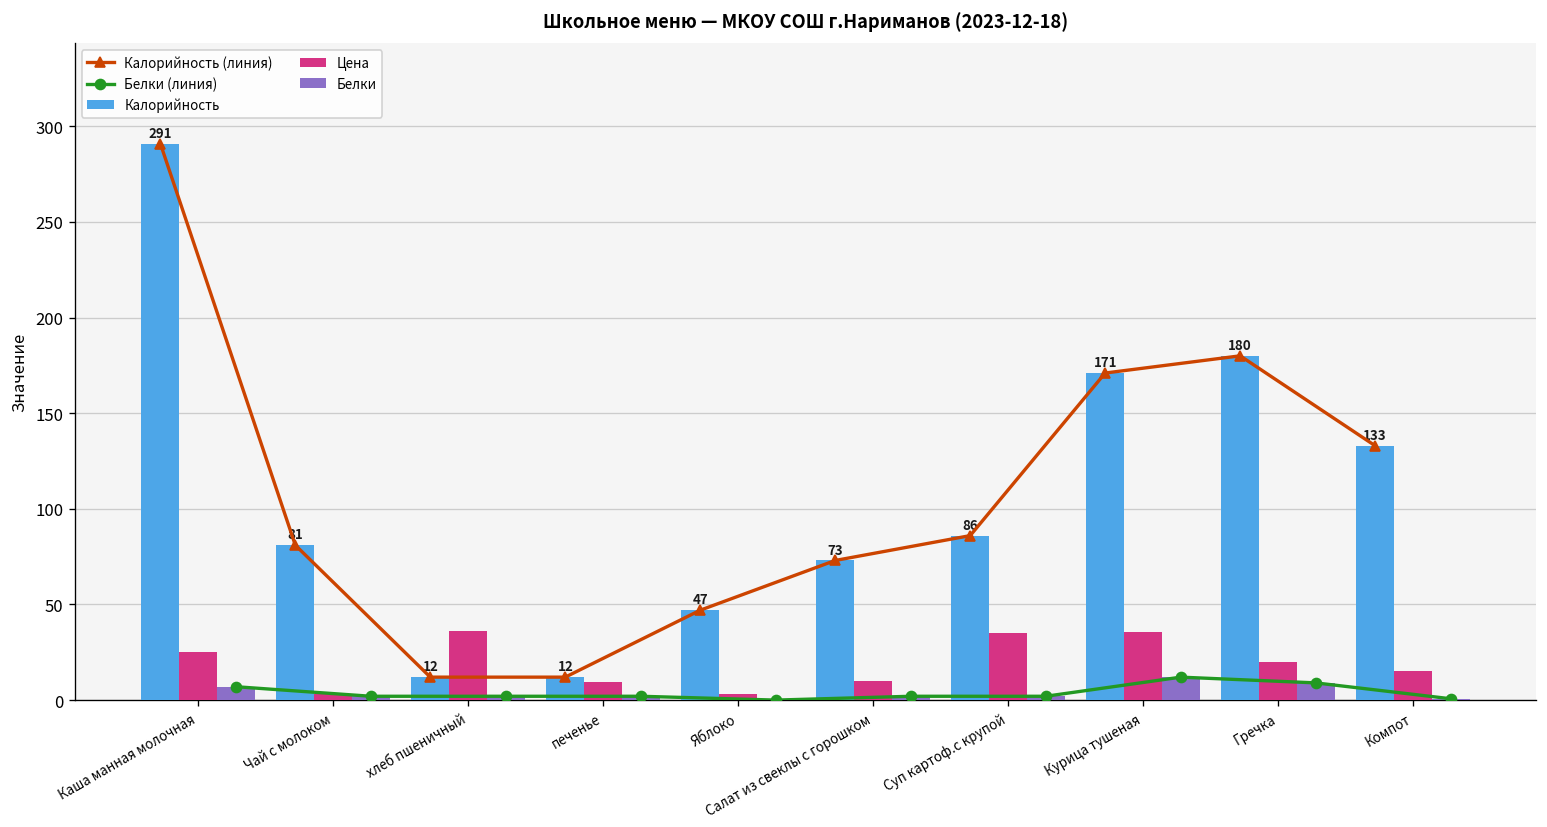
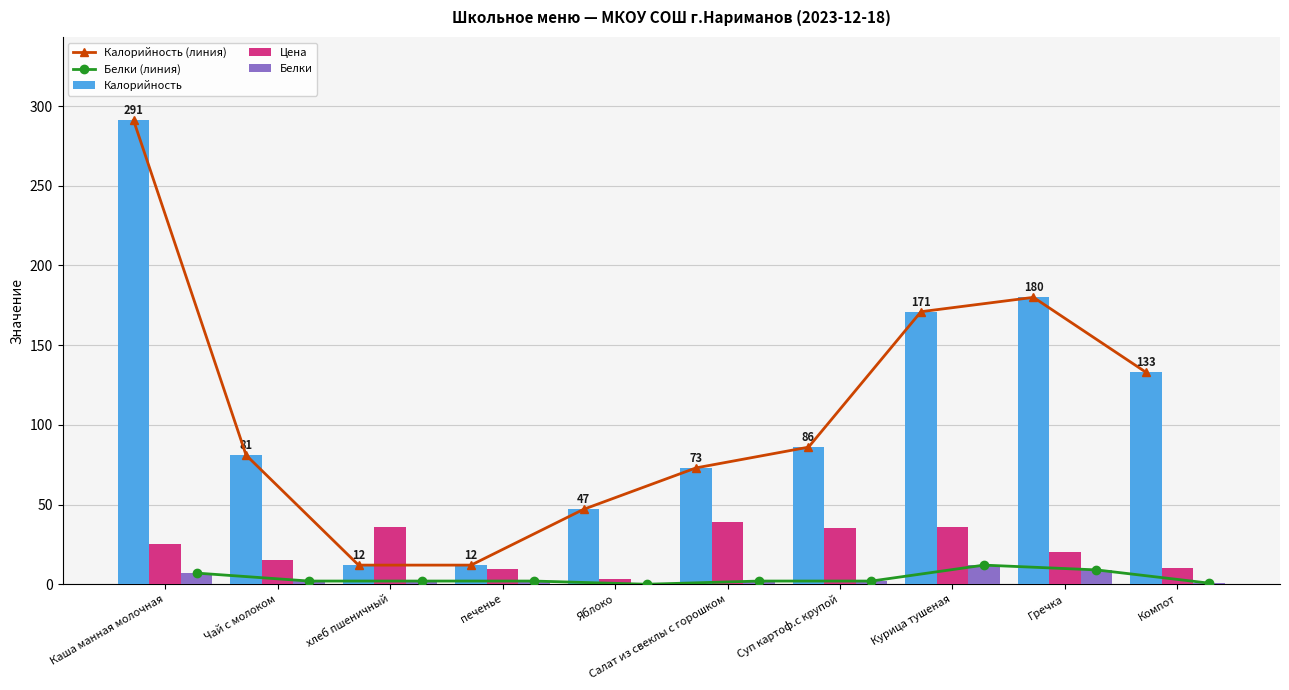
  {
    "Калорийность": {
      "Каша манная молочная": 291,
      "Чай с молоком": 81,
      "хлеб пшеничный": 12,
      "печенье": 12,
      "Яблоко": 47,
      "Салат из свеклы с горошком": 73,
      "Суп картоф.с крупой": 86,
      "Курица тушеная": 171,
      "Гречка": 180,
      "Компот": 133
    },
    "Цена": {
      "Каша манная молочная": 25,
-     "Чай с молоком": 3,
+     "Чай с молоком": 15,
      "хлеб пшеничный": 36,
      "печенье": 10,
      "Яблоко": 3,
-     "Салат из свеклы с горошком": 10,
+     "Салат из свеклы с горошком": 39,
      "Суп картоф.с крупой": 35,
      "Курица тушеная": 36,
      "Гречка": 20,
-     "Компот": 15
+     "Компот": 10
    },
    "Белки": {
      "Каша манная молочная": 7,
      "Чай с молоком": 2,
      "хлеб пшеничный": 2,
      "печенье": 2,
      "Яблоко": 0,
      "Салат из свеклы с горошком": 2,
      "Суп картоф.с крупой": 2,
      "Курица тушеная": 12,
      "Гречка": 9
    }
  }
